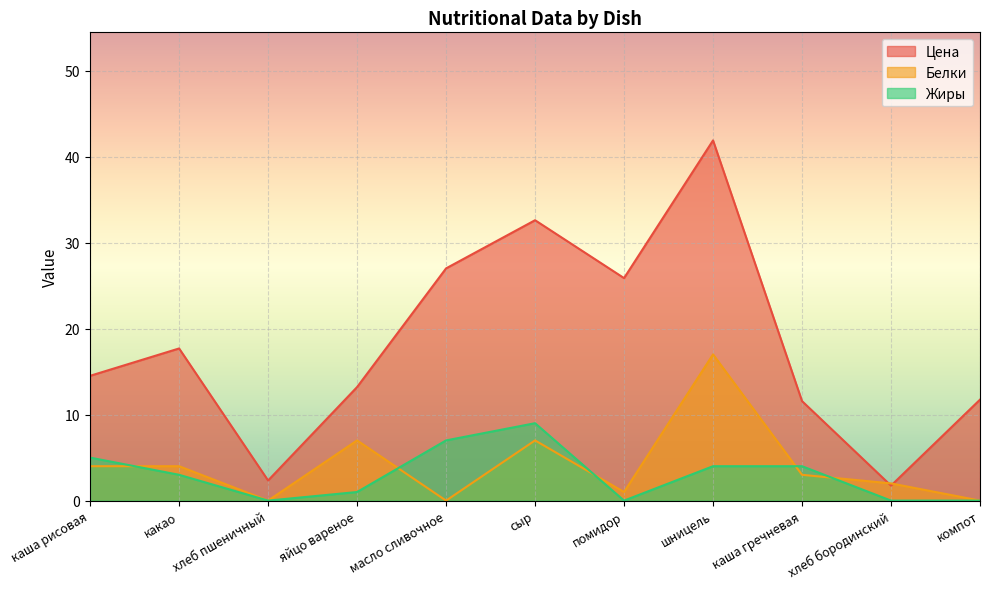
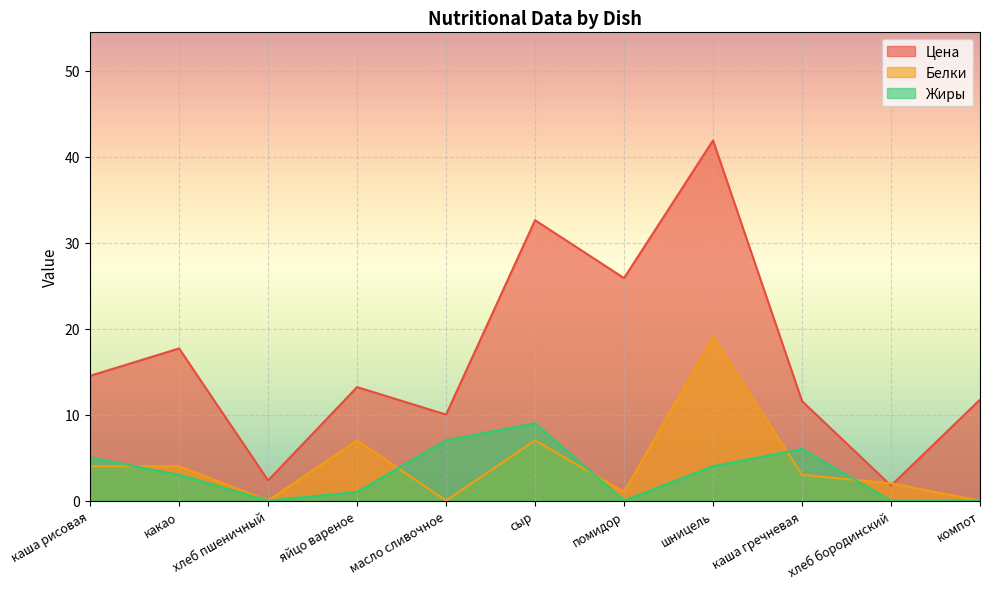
  {
    "Цена": {
      "каша рисовая": 15,
      "какао": 18,
      "хлеб пшеничный": 2,
      "яйцо вареное": 13,
-     "масло сливочное": 27,
+     "масло сливочное": 10,
      "сыр": 33,
      "помидор": 26,
      "шницель": 42,
      "каша гречневая": 12,
      "компот": 12
    },
    "Белки": {
      "каша рисовая": 4,
      "какао": 4,
      "яйцо вареное": 7,
      "масло сливочное": 0,
      "сыр": 7,
      "помидор": 1,
-     "шницель": 17,
+     "шницель": 19,
      "каша гречневая": 3
    },
    "Жиры": {
      "каша рисовая": 5,
      "какао": 3,
      "яйцо вареное": 1,
      "масло сливочное": 7,
      "сыр": 9,
      "помидор": 0,
      "шницель": 4,
-     "каша гречневая": 4,
+     "каша гречневая": 6,
      "хлеб бородинский": 0
    }
  }
